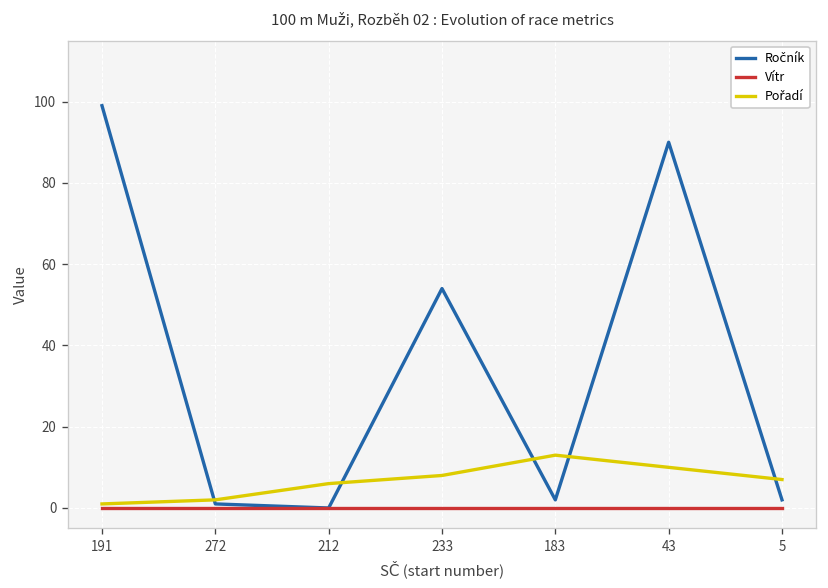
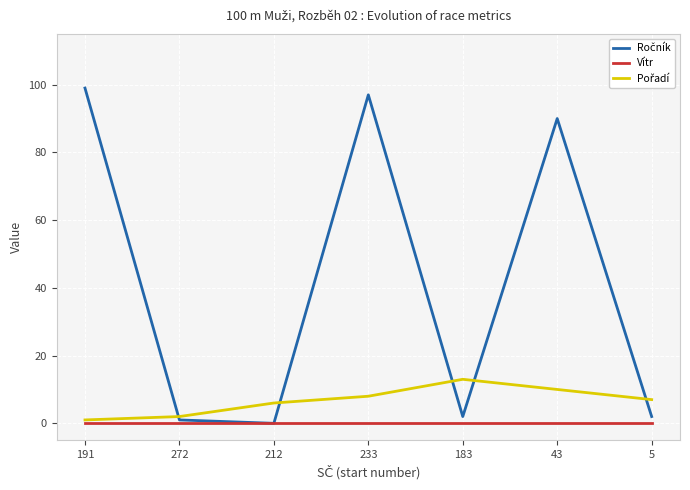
  {
    "Ročník": {
      "191": 99,
      "272": 1,
-     "233": 54,
+     "233": 97,
      "183": 2,
      "43": 90,
      "5": 2
    },
    "Vítr": {
      "191": 0,
      "272": 0,
      "233": 0,
      "183": 0,
      "43": 0,
      "5": 0
    },
    "Pořadí": {
      "191": 1,
      "272": 2,
      "212": 6,
      "233": 8,
      "183": 13,
      "43": 10,
      "5": 7
    }
  }
